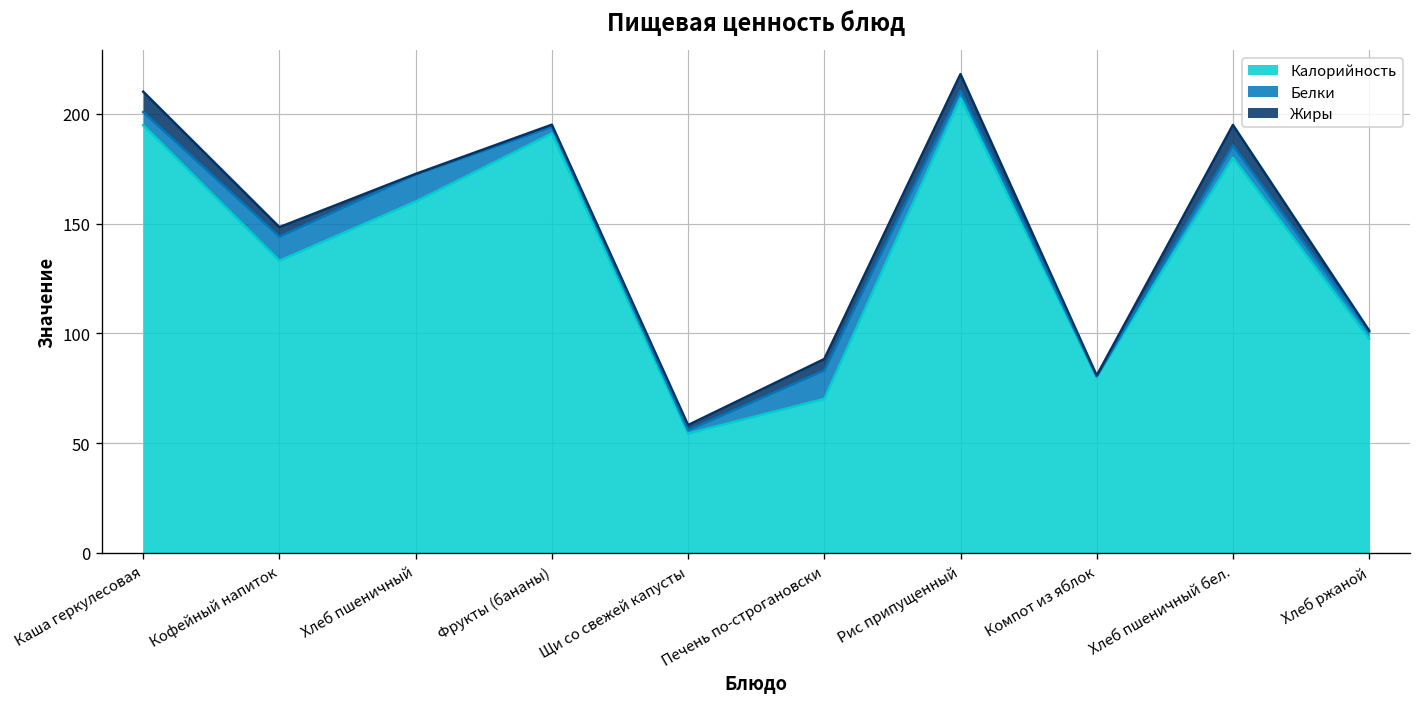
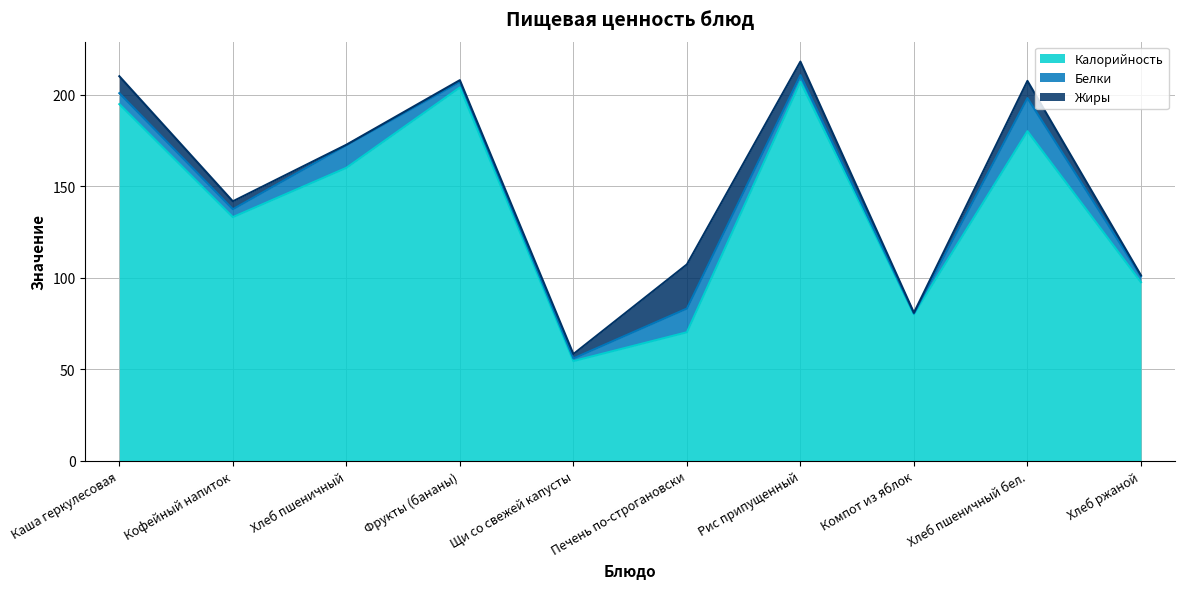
  {
    "Калорийность": {
      "Каша геркулесовая": 195,
      "Кофейный напиток": 133,
      "Хлеб пшеничный": 160,
-     "Фрукты (бананы)": 191,
+     "Фрукты (бананы)": 204,
      "Щи со свежей капусты": 54,
      "Печень по-строгановски": 70,
      "Рис припущенный": 207,
      "Хлеб пшеничный бел.": 180,
      "Хлеб ржаной": 98
    },
    "Белки": {
      "Каша геркулесовая": 6,
-     "Кофейный напиток": 11,
+     "Кофейный напиток": 4,
      "Щи со свежей капусты": 1,
      "Печень по-строгановски": 13,
      "Рис припущенный": 4,
-     "Хлеб пшеничный бел.": 6
+     "Хлеб пшеничный бел.": 18
    },
    "Жиры": {
      "Каша геркулесовая": 9,
      "Кофейный напиток": 4,
      "Щи со свежей капусты": 2,
-     "Печень по-строгановски": 5,
+     "Печень по-строгановски": 24,
      "Рис припущенный": 7,
      "Хлеб пшеничный бел.": 9
    }
  }
